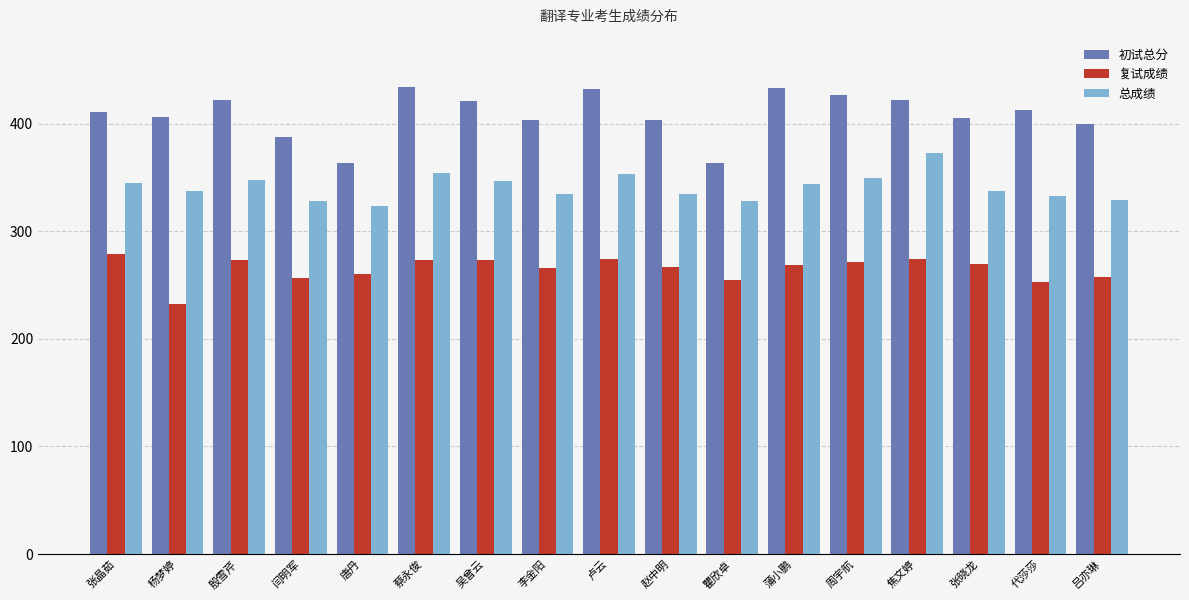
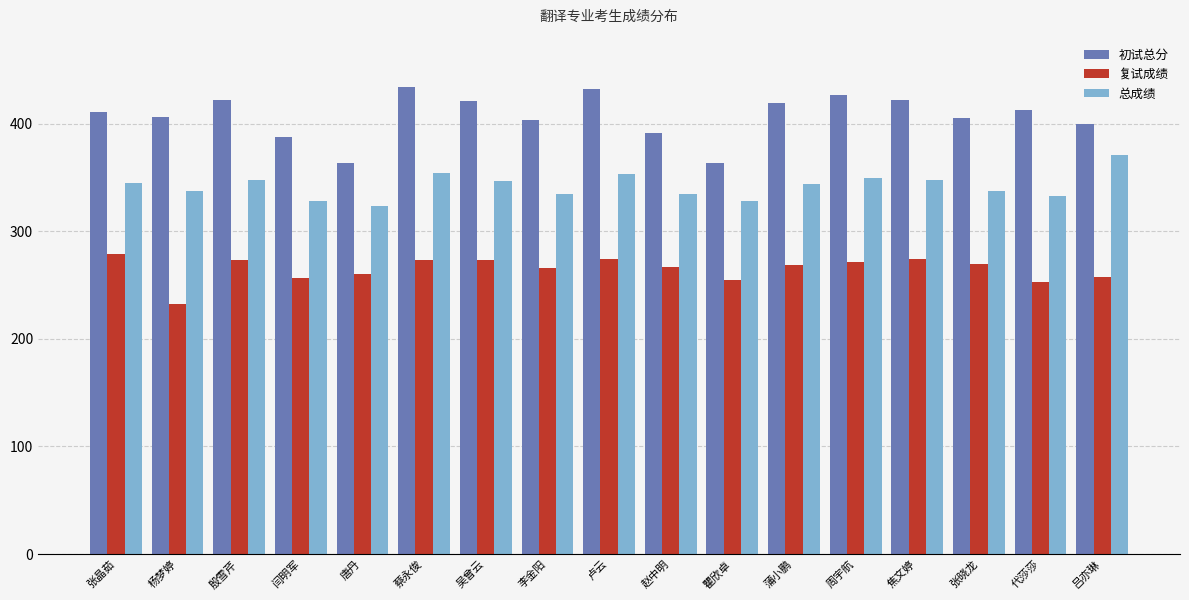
  {
    "初试总分": {
      "张晶茹": 411,
      "杨梦婷": 406,
      "殷雪芹": 422,
      "闫明军": 388,
      "唐丹": 363,
      "蔡永俊": 434,
      "吴曾云": 421,
      "李金阳": 403,
      "卢云": 432,
-     "赵中明": 403,
+     "赵中明": 391,
      "瞿欣卓": 363,
-     "蒲小鹏": 433,
+     "蒲小鹏": 419,
      "周宇航": 427,
      "焦文婷": 422,
      "张晓龙": 405,
      "代莎莎": 413,
      "吕亦琳": 400
    },
    "复试成绩": {
      "张晶茹": 279,
      "杨梦婷": 232,
      "殷雪芹": 273,
      "闫明军": 256,
      "唐丹": 260,
      "蔡永俊": 273,
      "吴曾云": 273,
      "李金阳": 266,
      "卢云": 274,
      "赵中明": 266,
      "瞿欣卓": 255,
      "蒲小鹏": 268,
      "周宇航": 271,
      "焦文婷": 274,
      "张晓龙": 269,
      "代莎莎": 253,
      "吕亦琳": 257
    },
    "总成绩": {
      "张晶茹": 345,
      "杨梦婷": 338,
      "殷雪芹": 348,
      "闫明军": 328,
      "唐丹": 323,
      "蔡永俊": 354,
      "吴曾云": 347,
      "李金阳": 335,
      "卢云": 353,
      "赵中明": 335,
      "瞿欣卓": 328,
      "蒲小鹏": 344,
      "周宇航": 349,
-     "焦文婷": 373,
+     "焦文婷": 348,
      "张晓龙": 337,
      "代莎莎": 333,
-     "吕亦琳": 329
+     "吕亦琳": 371
    }
  }
